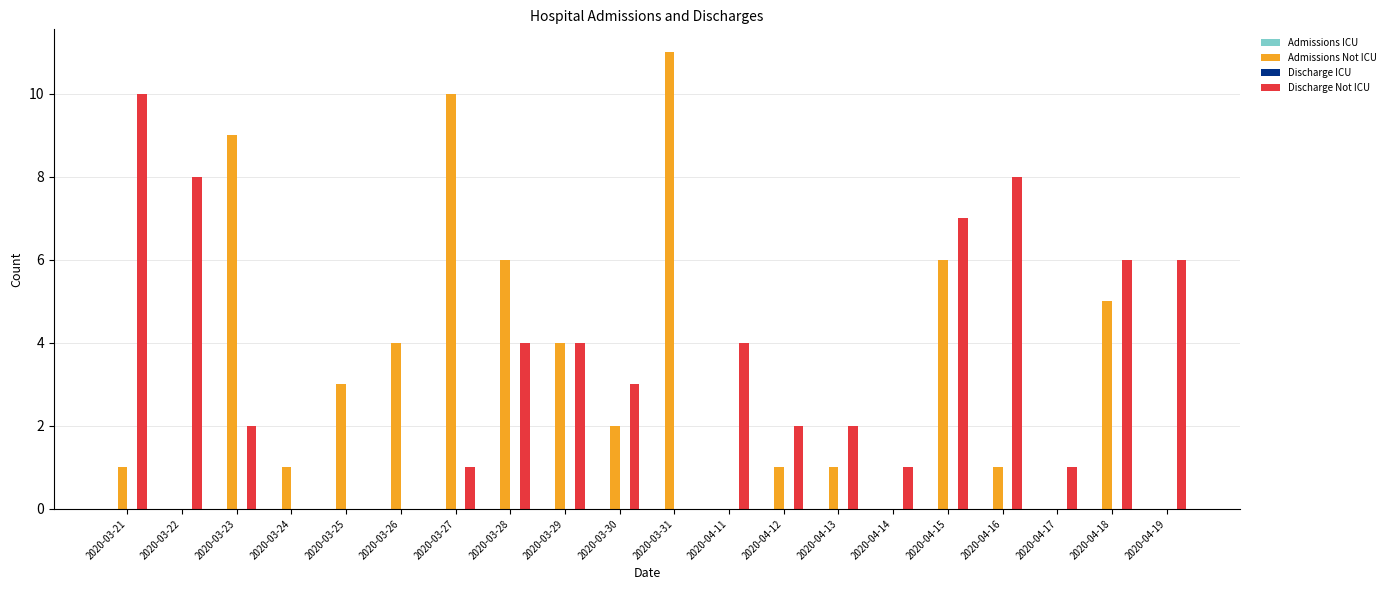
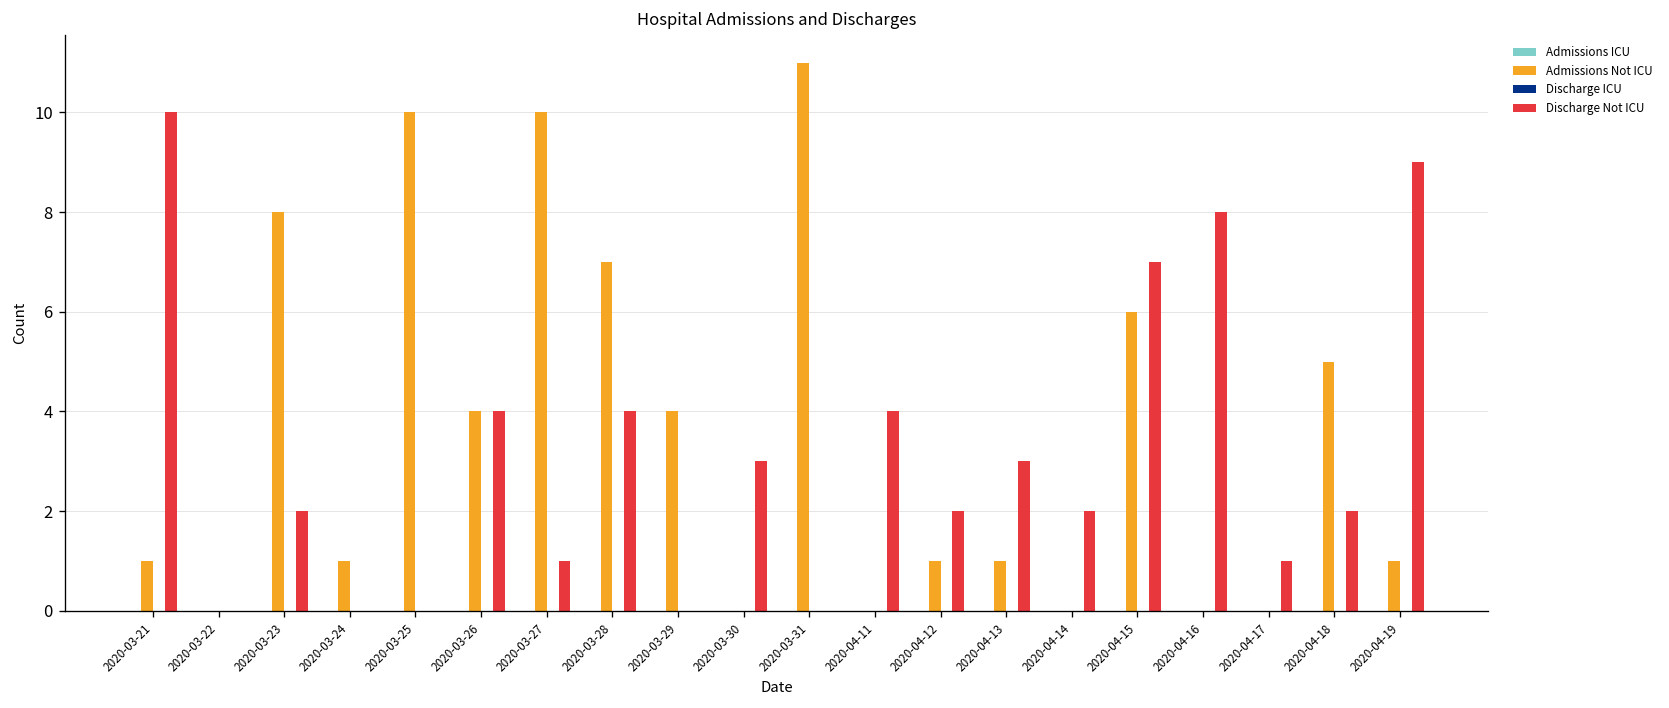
  {
    "Admissions ICU": {
      "2020-03-21": 0,
      "2020-03-22": 0,
      "2020-03-23": 0,
      "2020-03-24": 0,
      "2020-03-25": 0,
      "2020-03-26": 0,
      "2020-03-27": 0,
      "2020-03-28": 0,
      "2020-03-29": 0,
      "2020-03-30": 0,
      "2020-03-31": 0,
      "2020-04-11": 0,
      "2020-04-12": 0,
      "2020-04-13": 0,
      "2020-04-14": 0,
      "2020-04-15": 0,
      "2020-04-16": 0,
      "2020-04-17": 0,
      "2020-04-18": 0,
      "2020-04-19": 0
    },
    "Admissions Not ICU": {
      "2020-03-21": 1,
      "2020-03-22": 0,
-     "2020-03-23": 9,
+     "2020-03-23": 8,
      "2020-03-24": 1,
-     "2020-03-25": 3,
+     "2020-03-25": 10,
      "2020-03-26": 4,
      "2020-03-27": 10,
-     "2020-03-28": 6,
+     "2020-03-28": 7,
      "2020-03-29": 4,
-     "2020-03-30": 2,
+     "2020-03-30": 0,
      "2020-03-31": 11,
      "2020-04-11": 0,
      "2020-04-12": 1,
      "2020-04-13": 1,
      "2020-04-14": 0,
      "2020-04-15": 6,
-     "2020-04-16": 1,
+     "2020-04-16": 0,
      "2020-04-17": 0,
      "2020-04-18": 5,
-     "2020-04-19": 0
+     "2020-04-19": 1
    },
    "Discharge ICU": {
      "2020-03-21": 0,
      "2020-03-22": 0,
      "2020-03-23": 0,
      "2020-03-24": 0,
      "2020-03-25": 0,
      "2020-03-26": 0,
      "2020-03-27": 0,
      "2020-03-28": 0,
      "2020-03-29": 0,
      "2020-03-30": 0,
      "2020-03-31": 0,
      "2020-04-11": 0,
      "2020-04-12": 0,
      "2020-04-13": 0,
      "2020-04-14": 0,
      "2020-04-15": 0,
      "2020-04-16": 0,
      "2020-04-17": 0,
      "2020-04-18": 0,
      "2020-04-19": 0
    },
    "Discharge Not ICU": {
      "2020-03-21": 10,
-     "2020-03-22": 8,
+     "2020-03-22": 0,
      "2020-03-23": 2,
      "2020-03-24": 0,
      "2020-03-25": 0,
-     "2020-03-26": 0,
+     "2020-03-26": 4,
      "2020-03-27": 1,
      "2020-03-28": 4,
-     "2020-03-29": 4,
+     "2020-03-29": 0,
      "2020-03-30": 3,
      "2020-03-31": 0,
      "2020-04-11": 4,
      "2020-04-12": 2,
-     "2020-04-13": 2,
-     "2020-04-14": 1,
+     "2020-04-13": 3,
+     "2020-04-14": 2,
      "2020-04-15": 7,
      "2020-04-16": 8,
      "2020-04-17": 1,
-     "2020-04-18": 6,
-     "2020-04-19": 6
+     "2020-04-18": 2,
+     "2020-04-19": 9
    }
  }
